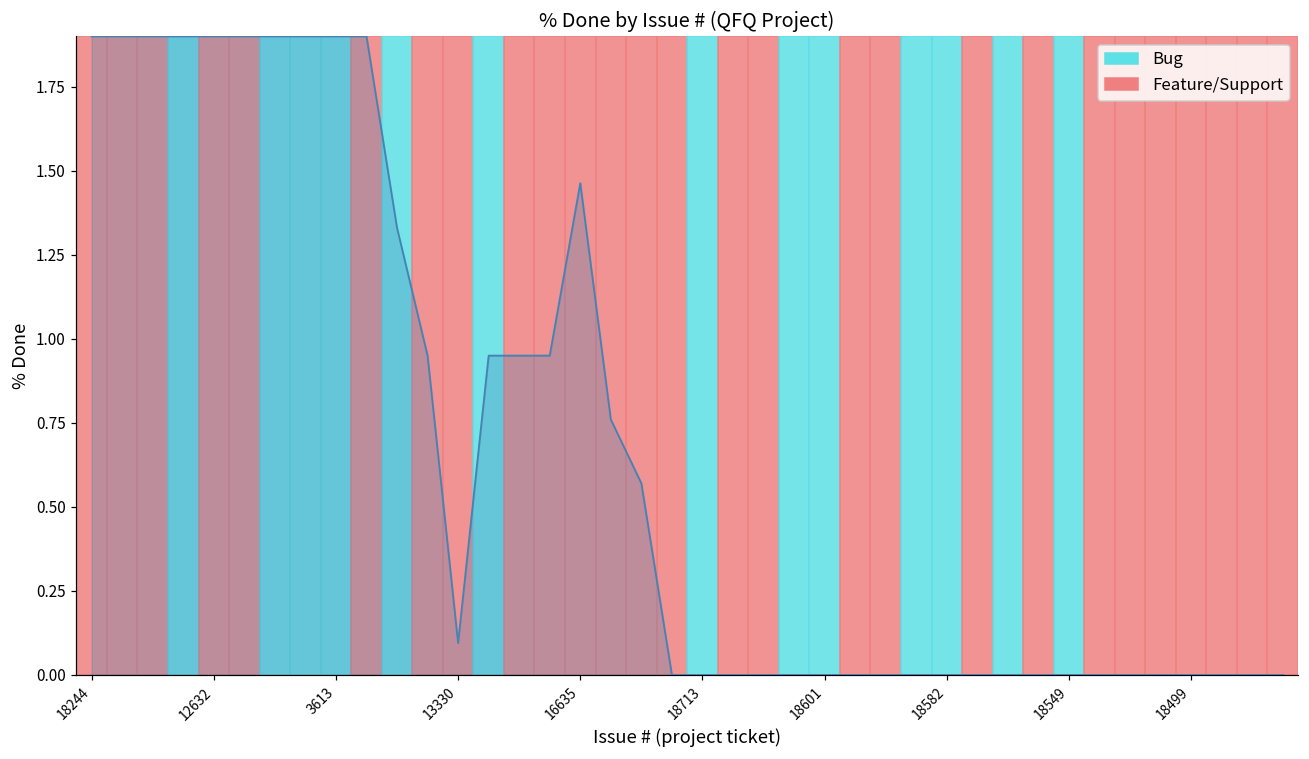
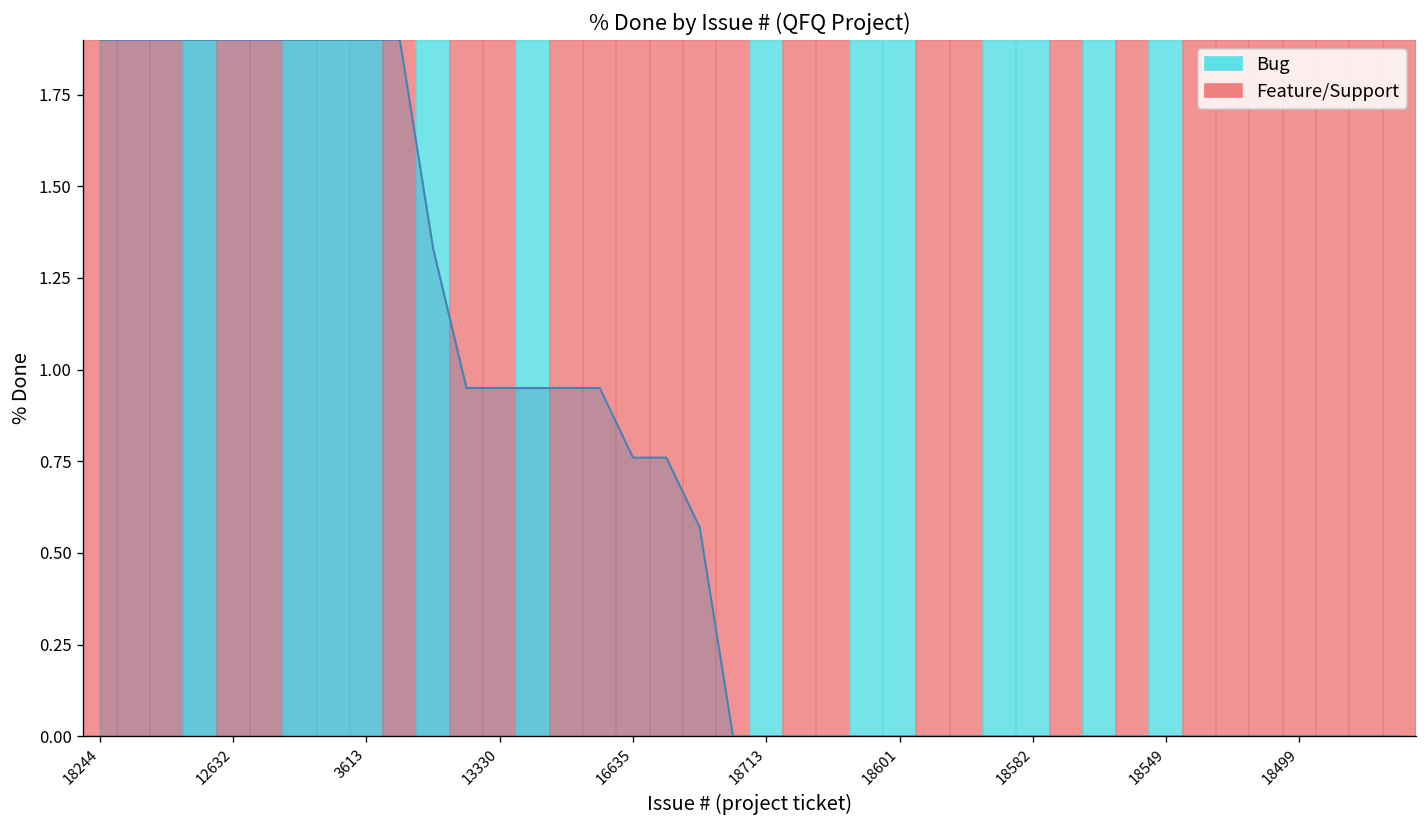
  {
    "18244": 1.90,
    "12632": 1.90,
    "3613": 1.90,
-   "13330": 0.10,
-   "16635": 1.46,
+   "13330": 0.95,
+   "16635": 0.76,
    "18713": 0.00,
    "18601": 0.00,
    "18582": 0.00,
    "18549": 0.00,
    "18499": 0.00
  }
